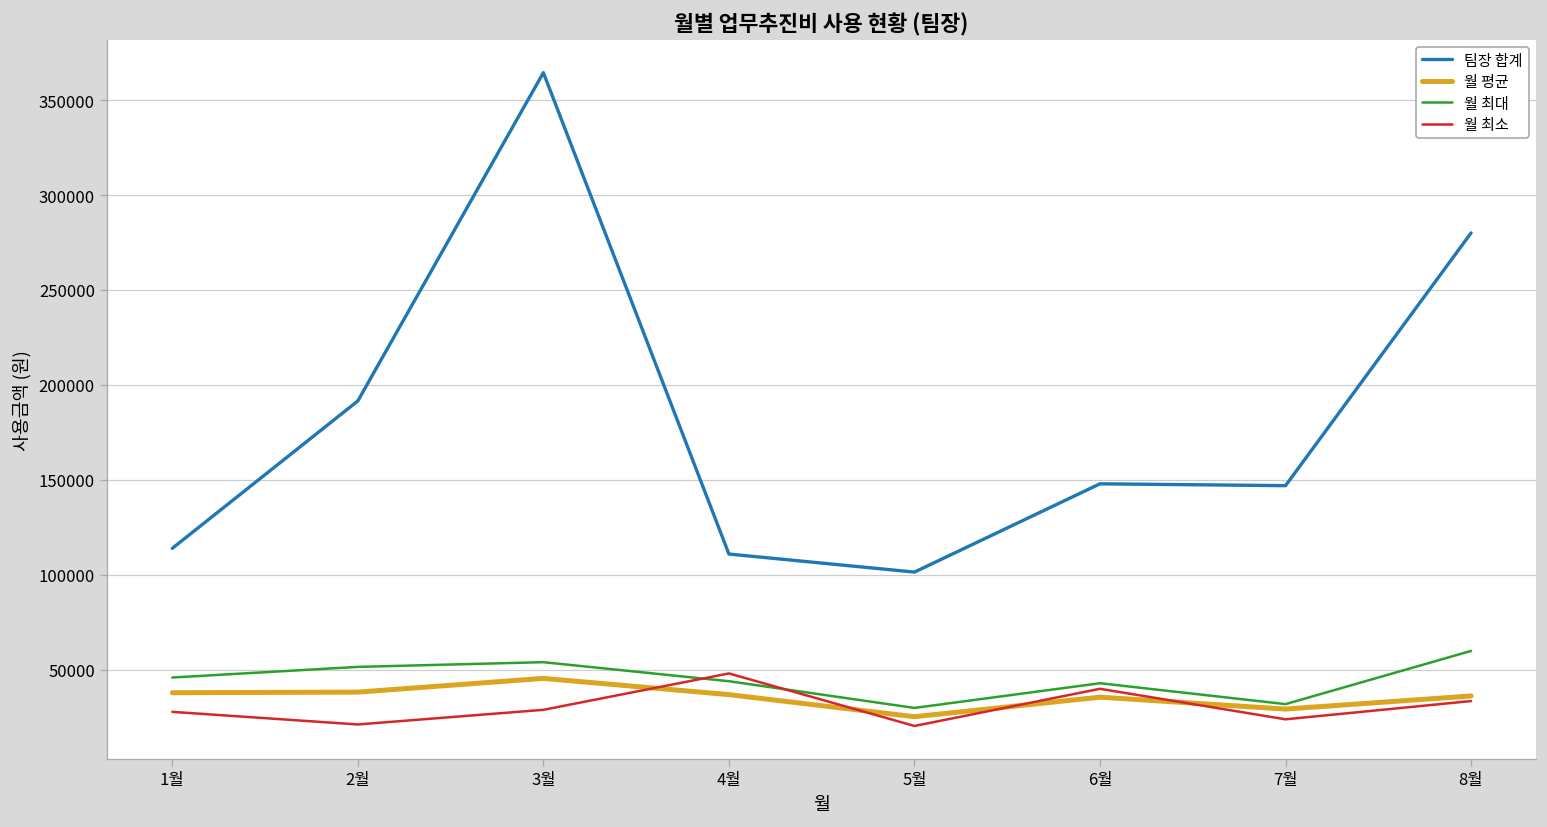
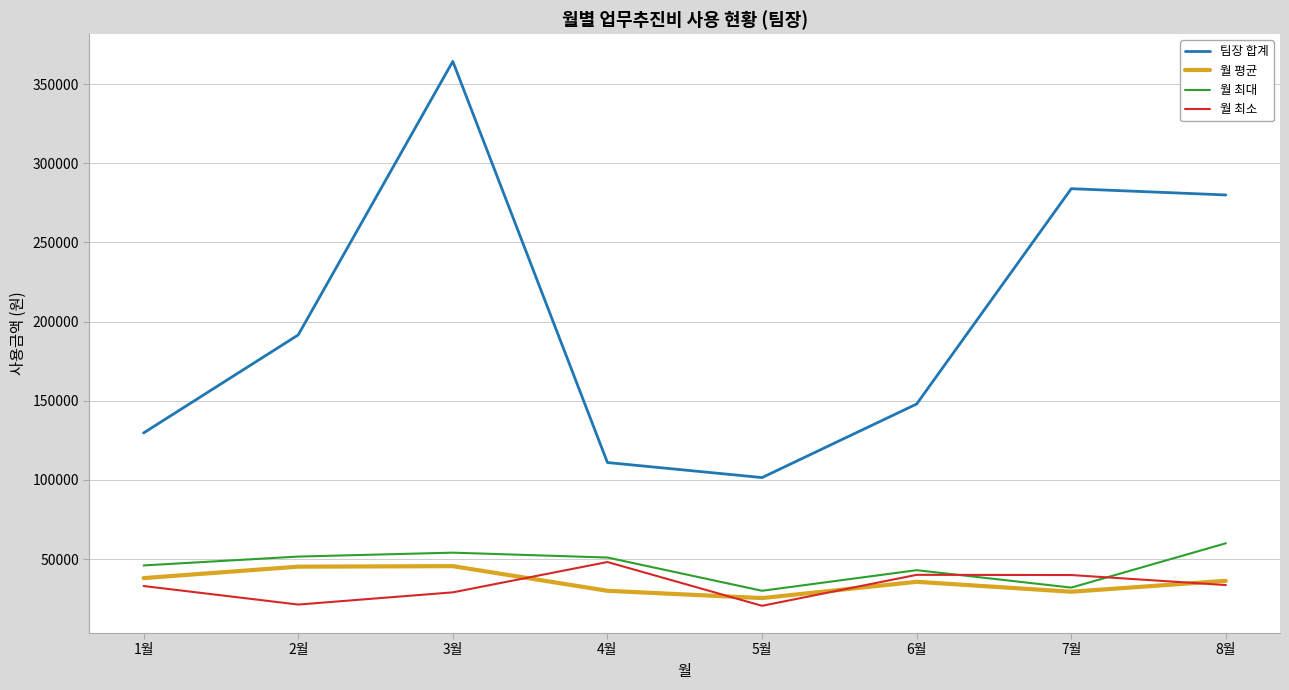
  {
    "팀장 합계": {
-     "1월": 114000,
+     "1월": 130000,
      "2월": 192000,
      "3월": 364000,
      "4월": 111000,
      "5월": 102000,
      "6월": 148000,
-     "7월": 147000,
+     "7월": 284000,
      "8월": 280000
    },
    "월 평균": {
      "1월": 38000,
-     "2월": 38000,
+     "2월": 45000,
      "3월": 46000,
-     "4월": 37000,
+     "4월": 30000,
      "5월": 25000,
      "6월": 36000,
      "7월": 29000,
      "8월": 36000
    },
    "월 최대": {
      "1월": 46000,
      "2월": 52000,
      "3월": 54000,
-     "4월": 44000,
+     "4월": 51000,
      "5월": 30000,
      "6월": 43000,
      "7월": 32000,
      "8월": 60000
    },
    "월 최소": {
-     "1월": 28000,
+     "1월": 33000,
      "2월": 21000,
      "3월": 29000,
      "4월": 48000,
      "5월": 21000,
      "6월": 40000,
-     "7월": 24000,
+     "7월": 40000,
      "8월": 34000
    }
  }
